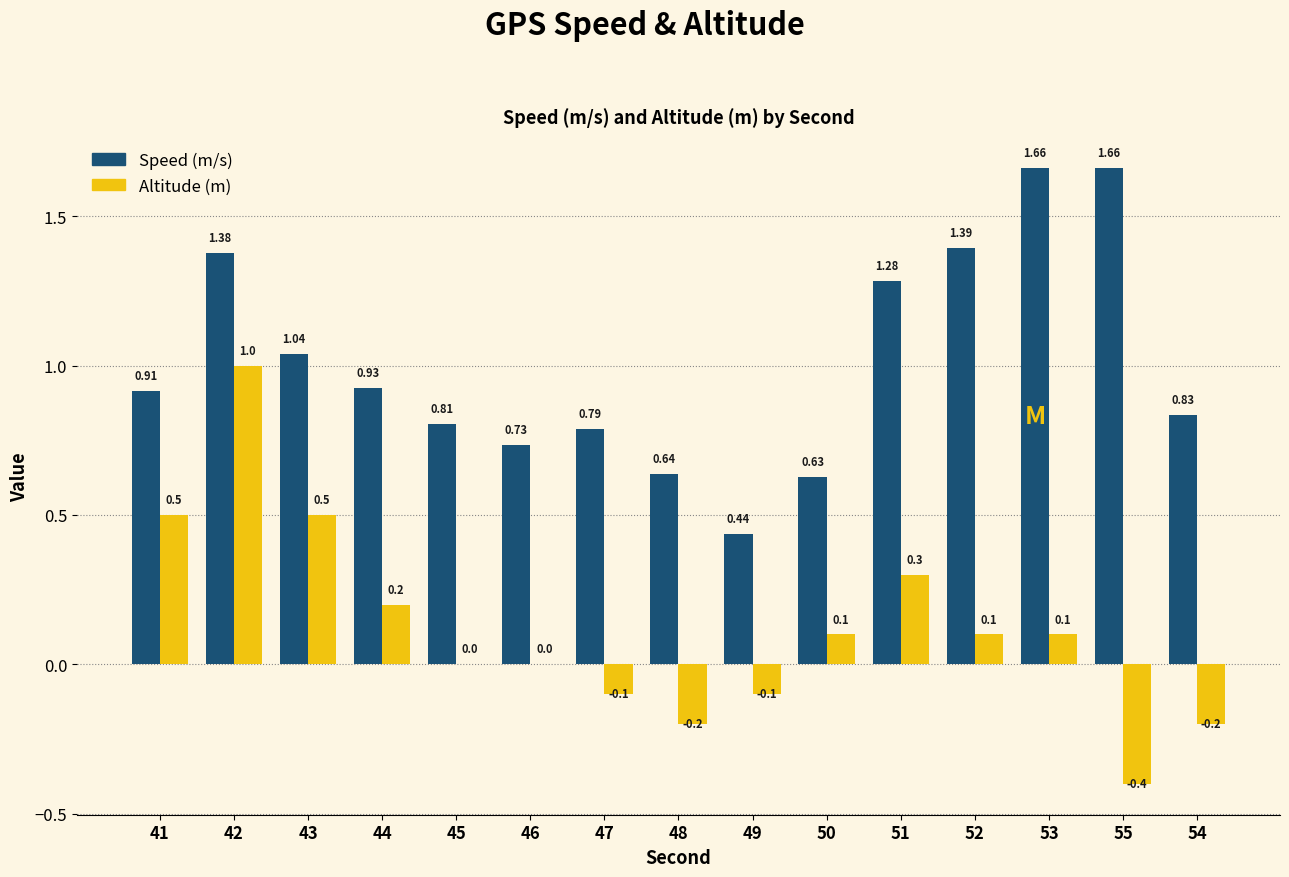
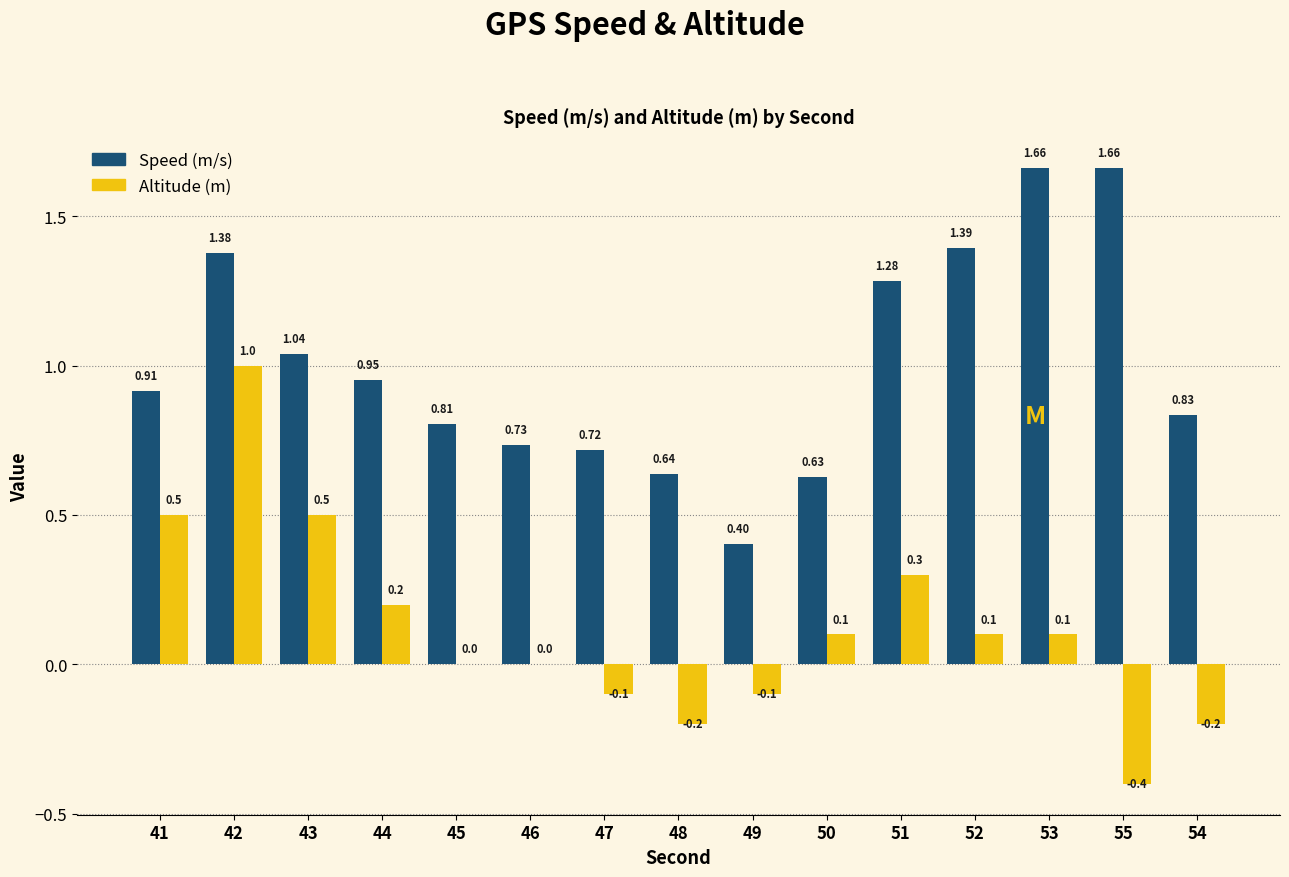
  {
    "Speed (m/s)": {
      "41": 0.91,
      "42": 1.38,
      "43": 1.04,
-     "44": 0.93,
+     "44": 0.95,
      "45": 0.81,
      "46": 0.73,
-     "47": 0.79,
+     "47": 0.72,
      "48": 0.64,
-     "49": 0.44,
+     "49": 0.40,
      "50": 0.63,
      "51": 1.28,
      "52": 1.39,
      "53": 1.66,
      "55": 1.66,
      "54": 0.83
    },
    "Altitude (m)": {
      "41": 0.5,
      "42": 1.0,
      "43": 0.5,
      "44": 0.2,
      "45": 0.0,
      "46": 0.0,
      "47": -0.1,
      "48": -0.2,
      "49": -0.1,
      "50": 0.1,
      "51": 0.3,
      "52": 0.1,
      "53": 0.1,
      "55": -0.4,
      "54": -0.2
    }
  }
